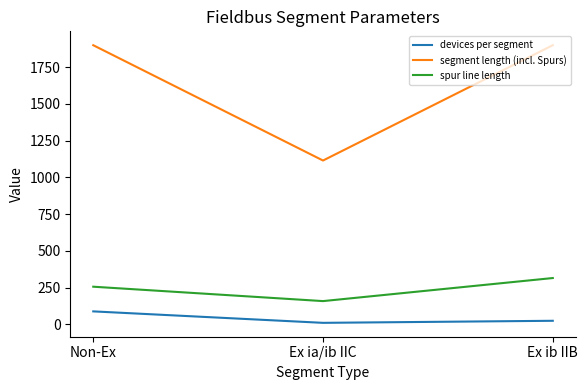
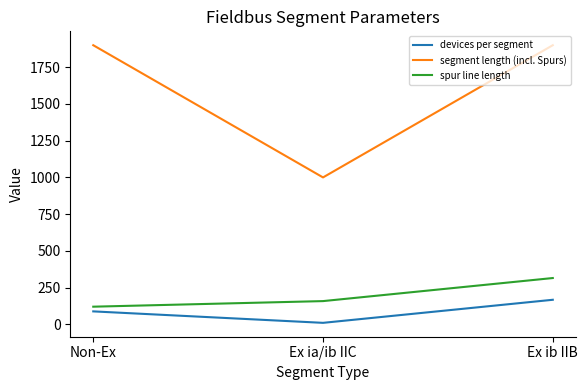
  {
    "devices per segment": {
      "Non-Ex": 90,
      "Ex ia/ib IIC": 10,
-     "Ex ib IIB": 20
+     "Ex ib IIB": 170
    },
    "segment length (incl. Spurs)": {
      "Non-Ex": 1900,
-     "Ex ia/ib IIC": 1120
+     "Ex ia/ib IIC": 1000
    },
    "spur line length": {
-     "Non-Ex": 260,
+     "Non-Ex": 120,
      "Ex ia/ib IIC": 160,
      "Ex ib IIB": 320
    }
  }
